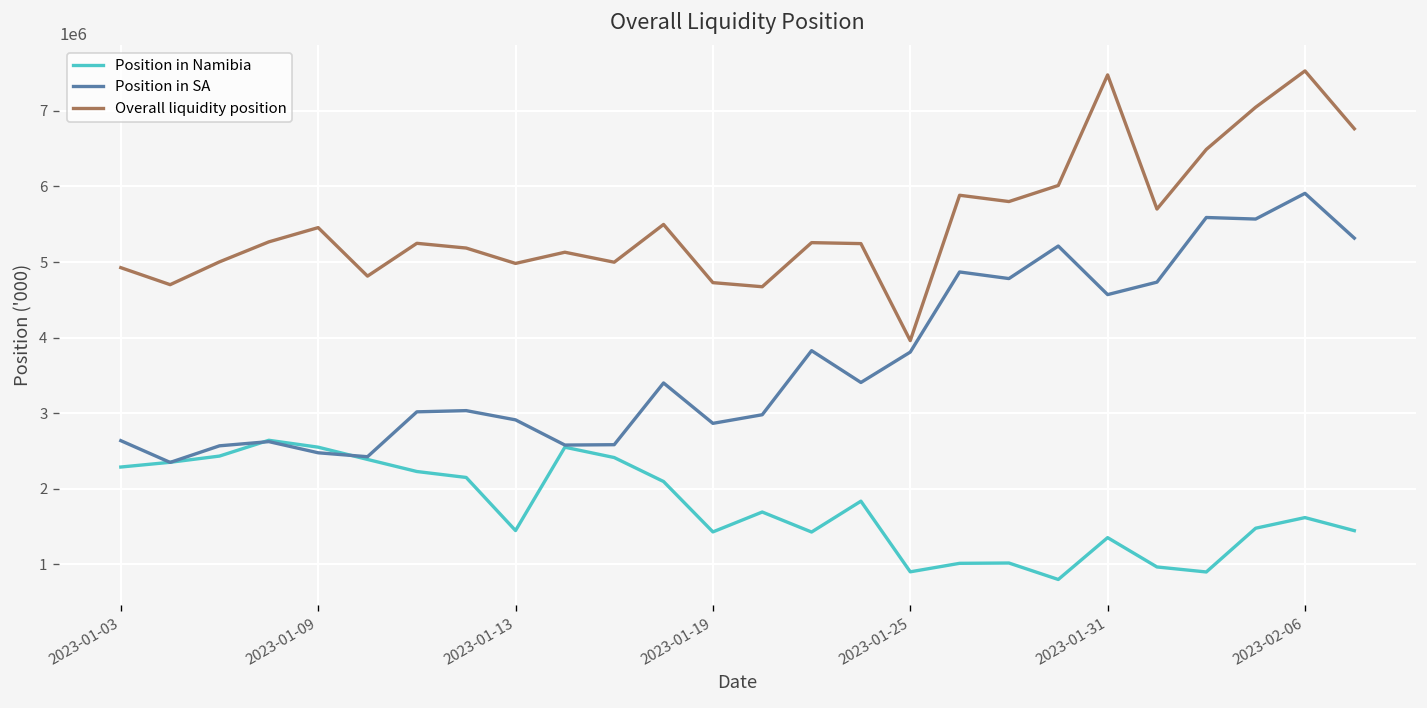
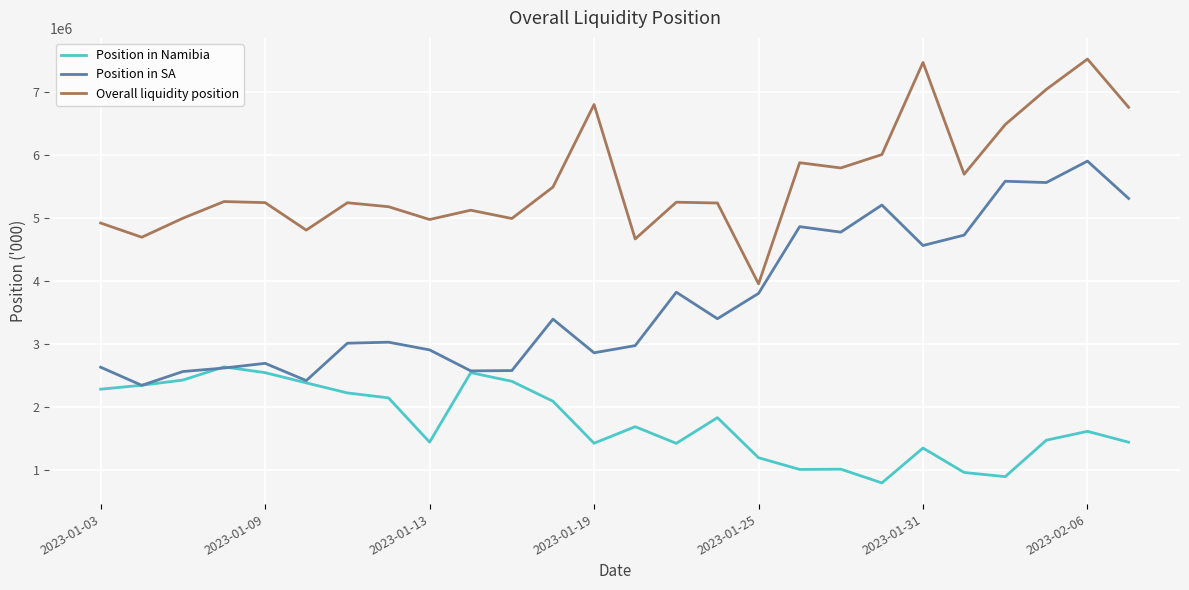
  {
    "Position in Namibia": {
      "2023-01-03": 2300000,
      "2023-01-09": 2600000,
      "2023-01-13": 1400000,
      "2023-01-19": 1400000,
-     "2023-01-25": 900000,
+     "2023-01-25": 1200000,
      "2023-01-31": 1400000,
      "2023-02-06": 1600000
    },
    "Position in SA": {
      "2023-01-03": 2600000,
-     "2023-01-09": 2500000,
+     "2023-01-09": 2700000,
      "2023-01-13": 2900000,
      "2023-01-19": 2900000,
      "2023-01-25": 3800000,
      "2023-01-31": 4600000,
      "2023-02-06": 5900000
    },
    "Overall liquidity position": {
      "2023-01-03": 4900000,
-     "2023-01-09": 5500000,
+     "2023-01-09": 5200000,
      "2023-01-13": 5000000,
-     "2023-01-19": 4700000,
+     "2023-01-19": 6800000,
      "2023-01-25": 4000000,
      "2023-01-31": 7500000,
      "2023-02-06": 7500000
    }
  }
